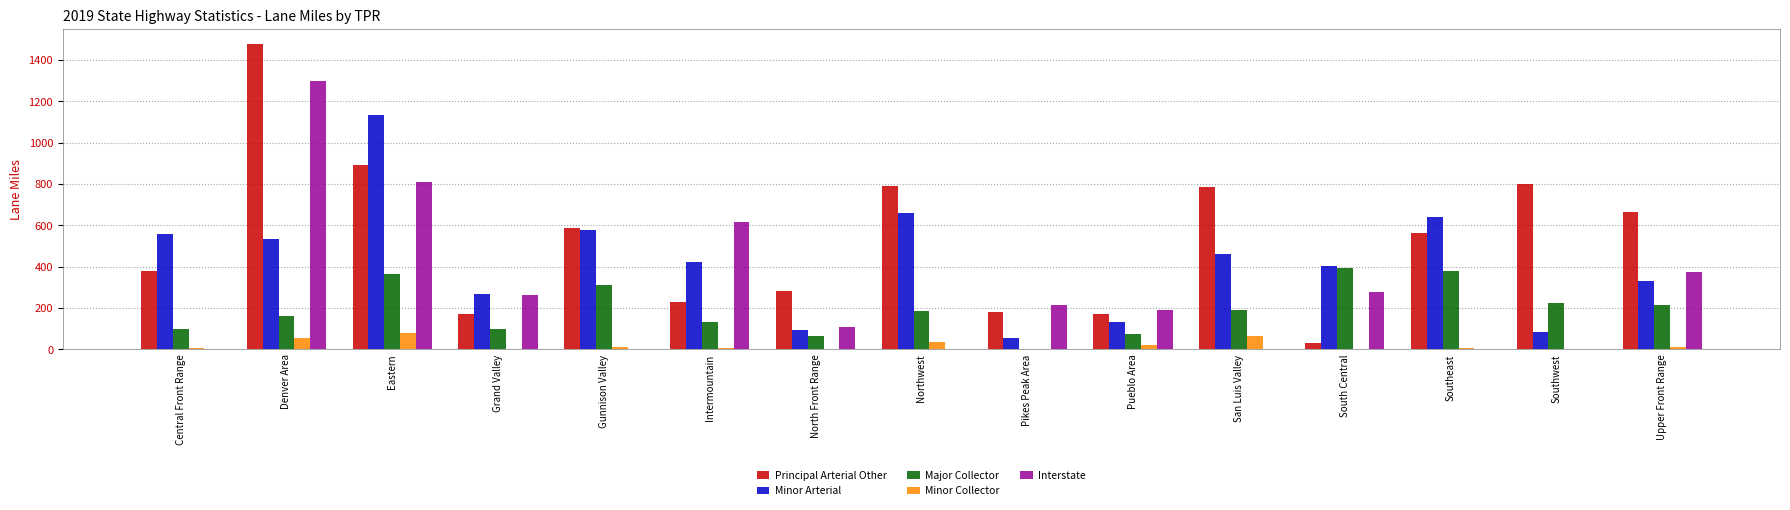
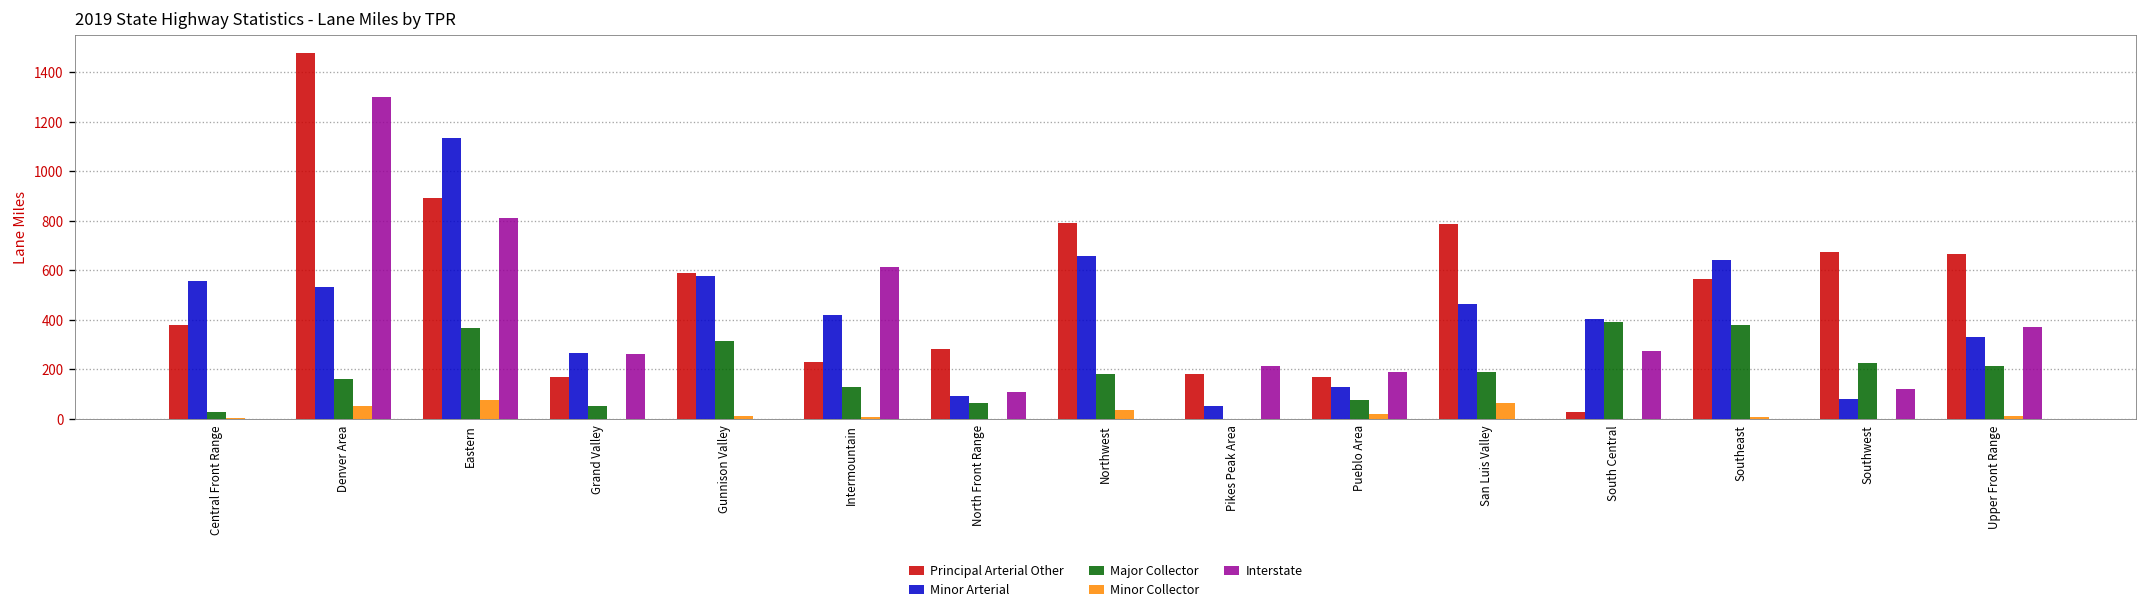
  {
    "Principal Arterial Other": {
      "Central Front Range": 380,
      "Denver Area": 1480,
      "Eastern": 890,
      "Grand Valley": 170,
      "Gunnison Valley": 590,
      "Intermountain": 230,
      "North Front Range": 280,
      "Northwest": 790,
      "Pikes Peak Area": 180,
      "Pueblo Area": 170,
      "San Luis Valley": 790,
      "South Central": 30,
      "Southeast": 560,
-     "Southwest": 800,
+     "Southwest": 670,
      "Upper Front Range": 670
    },
    "Minor Arterial": {
      "Central Front Range": 560,
      "Denver Area": 530,
      "Eastern": 1130,
      "Grand Valley": 270,
      "Gunnison Valley": 580,
      "Intermountain": 420,
      "North Front Range": 90,
      "Northwest": 660,
      "Pikes Peak Area": 50,
      "Pueblo Area": 130,
      "San Luis Valley": 460,
      "South Central": 400,
      "Southeast": 640,
      "Southwest": 80,
      "Upper Front Range": 330
    },
    "Major Collector": {
-     "Central Front Range": 100,
+     "Central Front Range": 30,
      "Denver Area": 160,
      "Eastern": 370,
-     "Grand Valley": 100,
+     "Grand Valley": 50,
      "Gunnison Valley": 310,
      "Intermountain": 130,
      "North Front Range": 70,
      "Northwest": 180,
      "Pikes Peak Area": 0,
      "Pueblo Area": 80,
      "San Luis Valley": 190,
      "South Central": 390,
      "Southeast": 380,
      "Southwest": 220,
      "Upper Front Range": 210
    },
    "Minor Collector": {
      "Denver Area": 50,
      "Eastern": 80,
      "Grand Valley": 0,
      "North Front Range": 0,
      "Northwest": 30,
      "Pikes Peak Area": 0,
      "Pueblo Area": 20,
      "San Luis Valley": 60,
      "South Central": 0,
      "Southwest": 0
    },
    "Interstate": {
      "Central Front Range": 0,
      "Denver Area": 1300,
      "Eastern": 810,
      "Grand Valley": 260,
      "Gunnison Valley": 0,
      "Intermountain": 610,
      "North Front Range": 110,
      "Northwest": 0,
      "Pikes Peak Area": 210,
      "Pueblo Area": 190,
      "San Luis Valley": 0,
      "South Central": 280,
      "Southeast": 0,
-     "Southwest": 0,
+     "Southwest": 120,
      "Upper Front Range": 370
    }
  }
